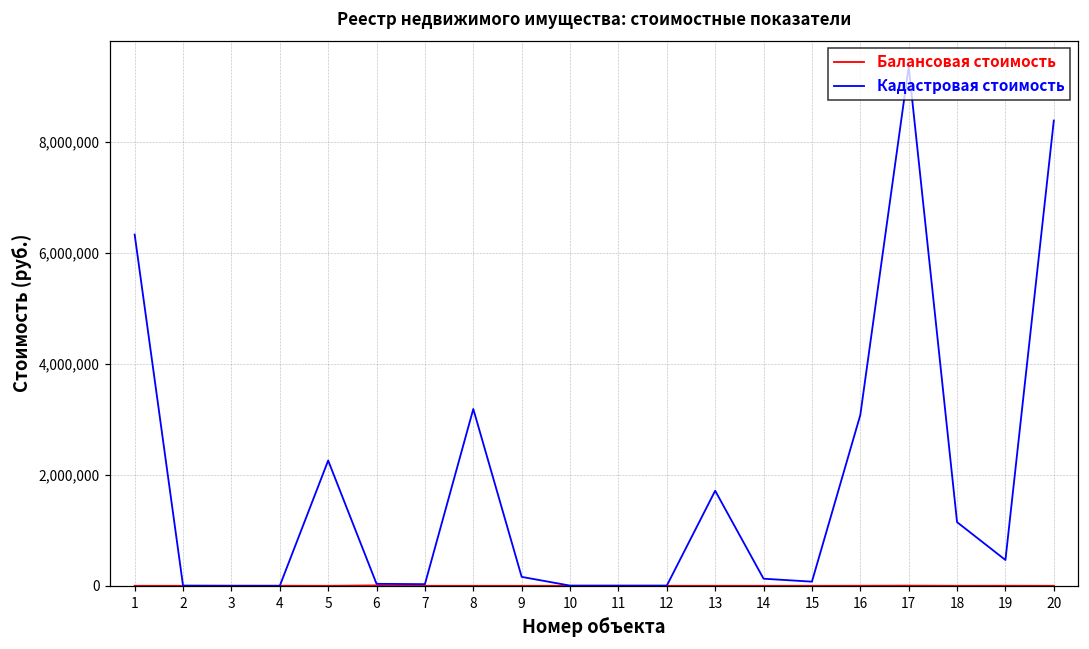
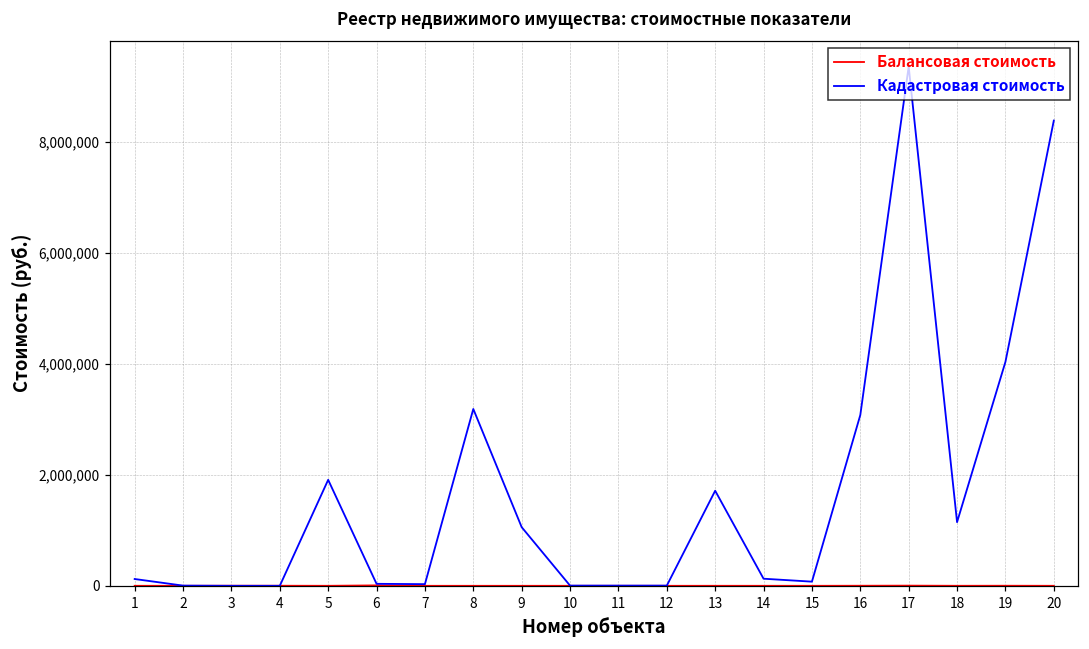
  {
    "Балансовая стоимость": {
      "1": "0",
      "5": "0",
      "8": "0",
      "9": "0",
      "13": "0",
      "14": "0",
      "15": "0",
      "16": "0",
      "17": "0",
      "18": "0",
      "19": "0",
      "20": "0"
    },
    "Кадастровая стоимость": {
-     "1": "6,300,000",
-     "5": "2,300,000",
+     "1": "100,000",
+     "5": "1,900,000",
      "8": "3,200,000",
-     "9": "200,000",
+     "9": "1,100,000",
      "13": "1,700,000",
      "14": "100,000",
      "15": "100,000",
      "16": "3,100,000",
      "18": "1,100,000",
-     "19": "500,000",
+     "19": "4,000,000",
      "20": "8,400,000"
    }
  }
